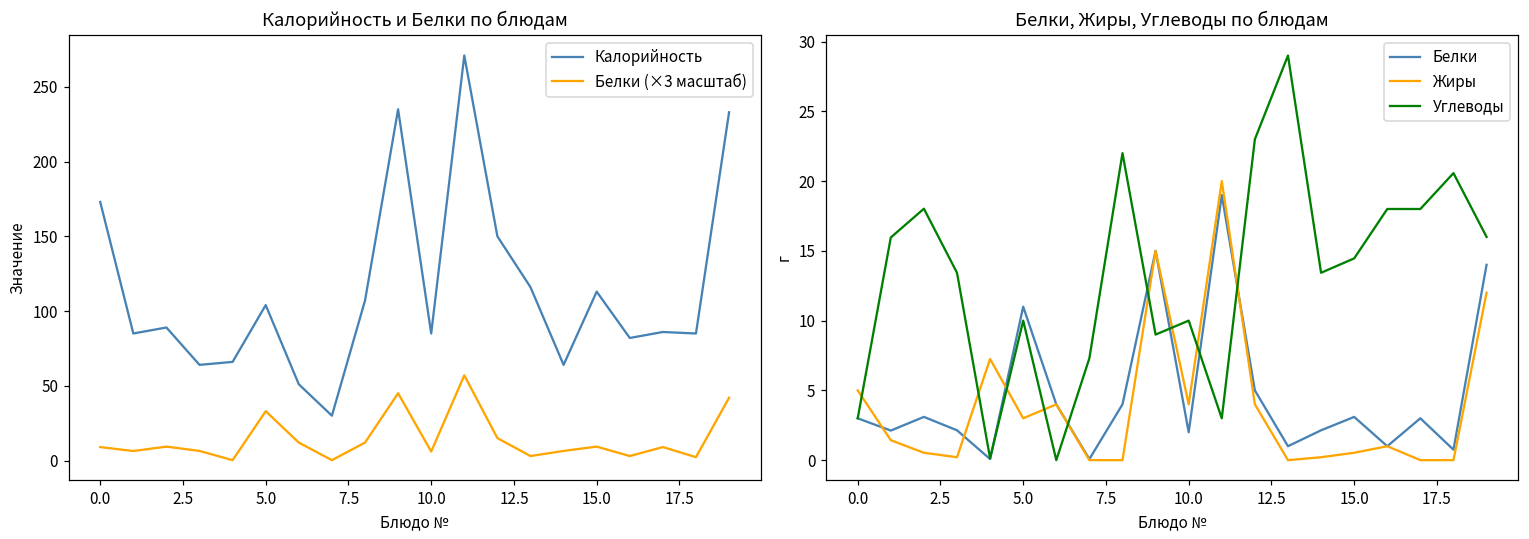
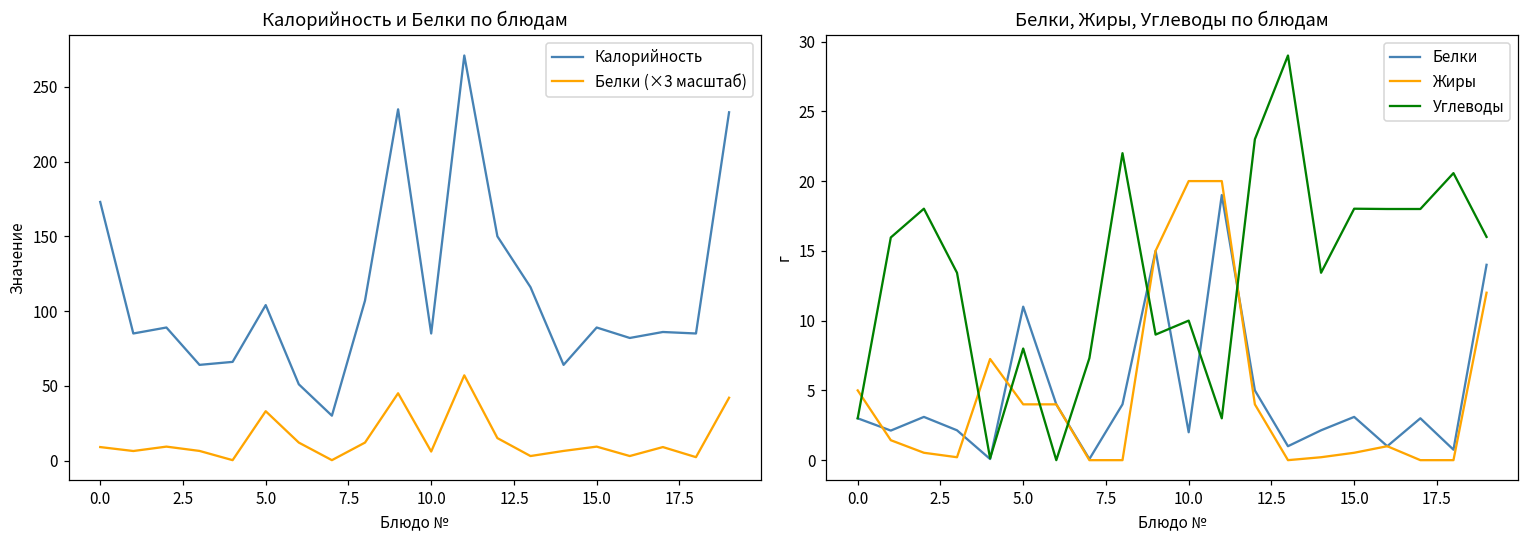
  {
    "Калорийность и Белки по блюдам": {
      "Калорийность": {
        "0.0": 173,
        "5.0": 104,
        "10.0": 85,
-       "15.0": 113
+       "15.0": 89
      },
      "Белки (×3 масштаб)": {
        "0.0": 9,
        "5.0": 33,
        "10.0": 6,
        "15.0": 9
      }
    },
    "Белки, Жиры, Углеводы по блюдам": {
      "Белки": {
        "5.0": 11.0,
        "10.0": 2.0,
        "15.0": 3.1
      },
      "Жиры": {
        "0.0": 5,
-       "5.0": 3,
-       "10.0": 4,
+       "5.0": 4,
+       "10.0": 20,
        "15.0": 0.5
      },
      "Углеводы": {
-       "5.0": 10,
+       "5.0": 8,
        "10.0": 10.0,
-       "15.0": 14.5
+       "15.0": 18.0
      }
    }
  }
